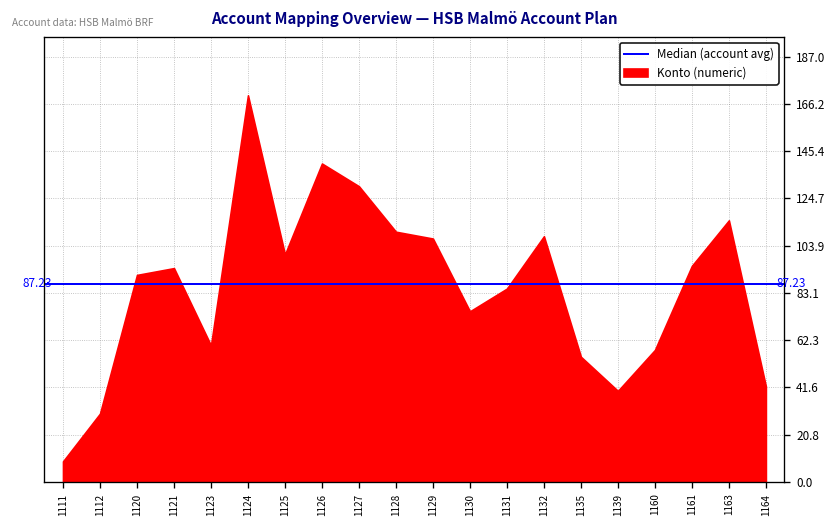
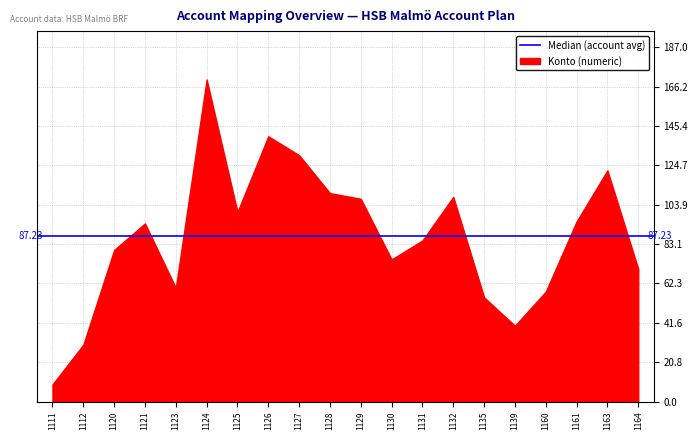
  {
    "1111": 9,
    "1112": 30,
-   "1120": 91,
+   "1120": 80,
    "1121": 94,
    "1123": 60,
    "1124": 170,
    "1125": 100,
    "1126": 140,
    "1127": 130,
    "1128": 110,
    "1129": 107,
    "1130": 75,
    "1131": 85,
    "1132": 108,
    "1135": 55,
    "1139": 40,
    "1160": 58,
    "1161": 95,
-   "1163": 115,
-   "1164": 42
+   "1163": 122,
+   "1164": 70
  }
